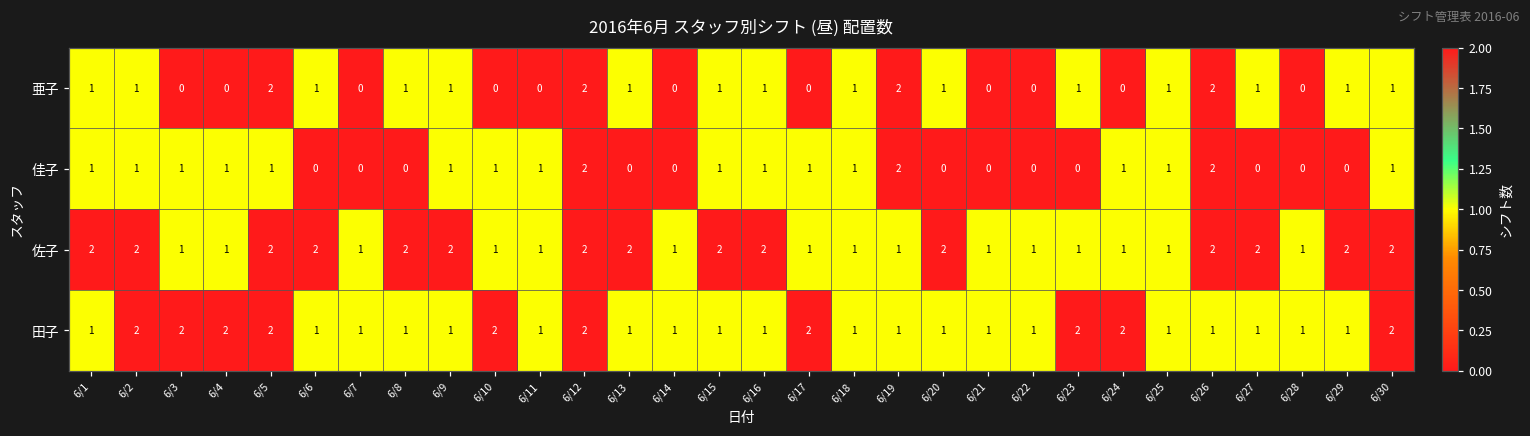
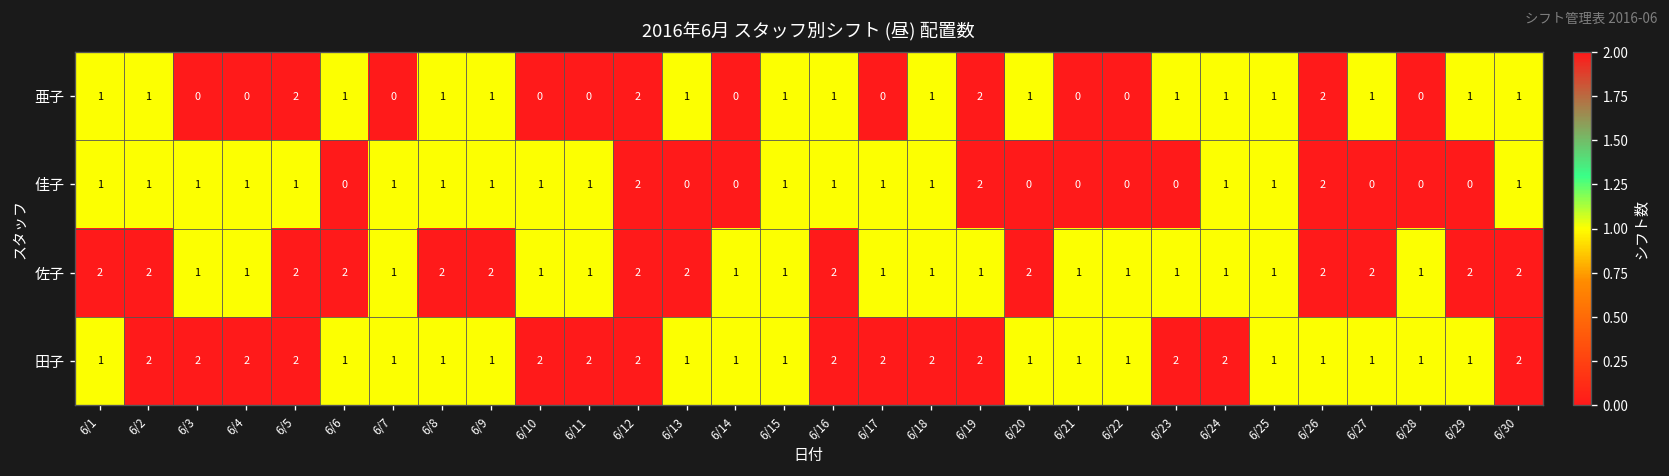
  {
    "亜子": {
      "6/1": 1,
      "6/2": 1,
      "6/3": 0,
      "6/4": 0,
      "6/5": 2,
      "6/6": 1,
      "6/7": 0,
      "6/8": 1,
      "6/9": 1,
      "6/10": 0,
      "6/11": 0,
      "6/12": 2,
      "6/13": 1,
      "6/14": 0,
      "6/15": 1,
      "6/16": 1,
      "6/17": 0,
      "6/18": 1,
      "6/19": 2,
      "6/20": 1,
      "6/21": 0,
      "6/22": 0,
      "6/23": 1,
-     "6/24": 0,
+     "6/24": 1,
      "6/25": 1,
      "6/26": 2,
      "6/27": 1,
      "6/28": 0,
      "6/29": 1,
      "6/30": 1
    },
    "佳子": {
      "6/1": 1,
      "6/2": 1,
      "6/3": 1,
      "6/4": 1,
      "6/5": 1,
      "6/6": 0,
-     "6/7": 0,
-     "6/8": 0,
+     "6/7": 1,
+     "6/8": 1,
      "6/9": 1,
      "6/10": 1,
      "6/11": 1,
      "6/12": 2,
      "6/13": 0,
      "6/14": 0,
      "6/15": 1,
      "6/16": 1,
      "6/17": 1,
      "6/18": 1,
      "6/19": 2,
      "6/20": 0,
      "6/21": 0,
      "6/22": 0,
      "6/23": 0,
      "6/24": 1,
      "6/25": 1,
      "6/26": 2,
      "6/27": 0,
      "6/28": 0,
      "6/29": 0,
      "6/30": 1
    },
    "佐子": {
      "6/1": 2,
      "6/2": 2,
      "6/3": 1,
      "6/4": 1,
      "6/5": 2,
      "6/6": 2,
      "6/7": 1,
      "6/8": 2,
      "6/9": 2,
      "6/10": 1,
      "6/11": 1,
      "6/12": 2,
      "6/13": 2,
      "6/14": 1,
-     "6/15": 2,
+     "6/15": 1,
      "6/16": 2,
      "6/17": 1,
      "6/18": 1,
      "6/19": 1,
      "6/20": 2,
      "6/21": 1,
      "6/22": 1,
      "6/23": 1,
      "6/24": 1,
      "6/25": 1,
      "6/26": 2,
      "6/27": 2,
      "6/28": 1,
      "6/29": 2,
      "6/30": 2
    },
    "田子": {
      "6/1": 1,
      "6/2": 2,
      "6/3": 2,
      "6/4": 2,
      "6/5": 2,
      "6/6": 1,
      "6/7": 1,
      "6/8": 1,
      "6/9": 1,
      "6/10": 2,
-     "6/11": 1,
+     "6/11": 2,
      "6/12": 2,
      "6/13": 1,
      "6/14": 1,
      "6/15": 1,
-     "6/16": 1,
+     "6/16": 2,
      "6/17": 2,
-     "6/18": 1,
-     "6/19": 1,
+     "6/18": 2,
+     "6/19": 2,
      "6/20": 1,
      "6/21": 1,
      "6/22": 1,
      "6/23": 2,
      "6/24": 2,
      "6/25": 1,
      "6/26": 1,
      "6/27": 1,
      "6/28": 1,
      "6/29": 1,
      "6/30": 2
    }
  }
